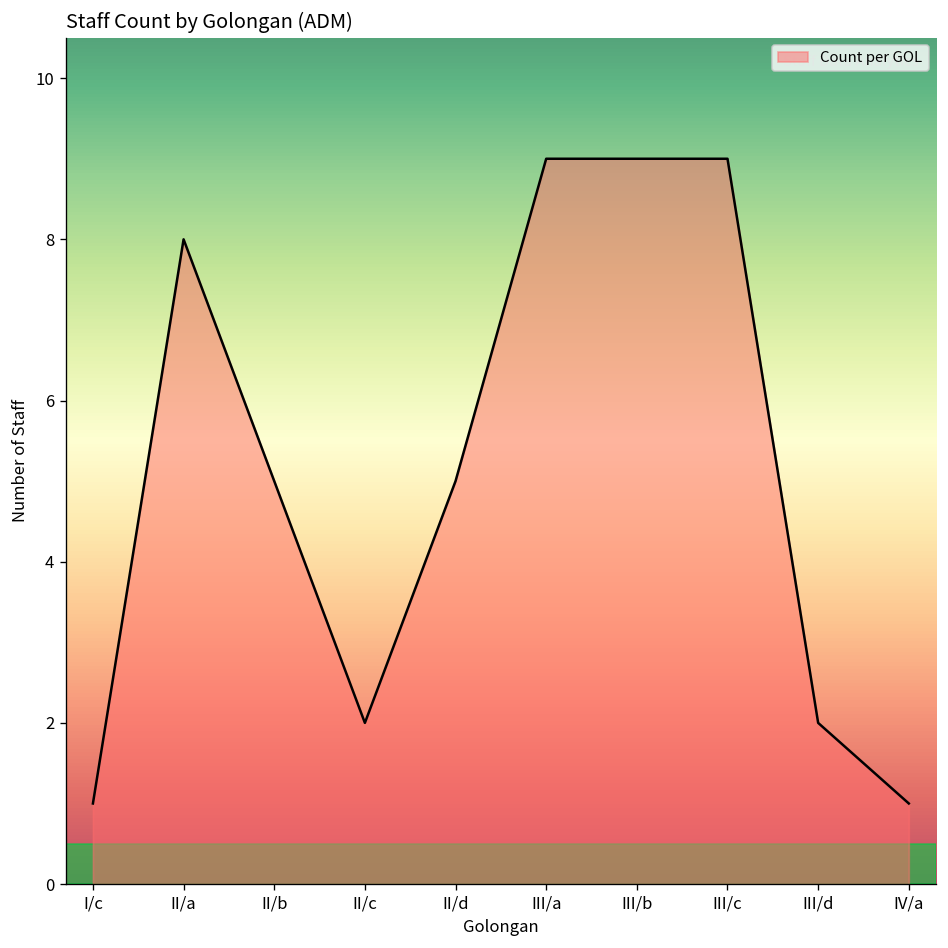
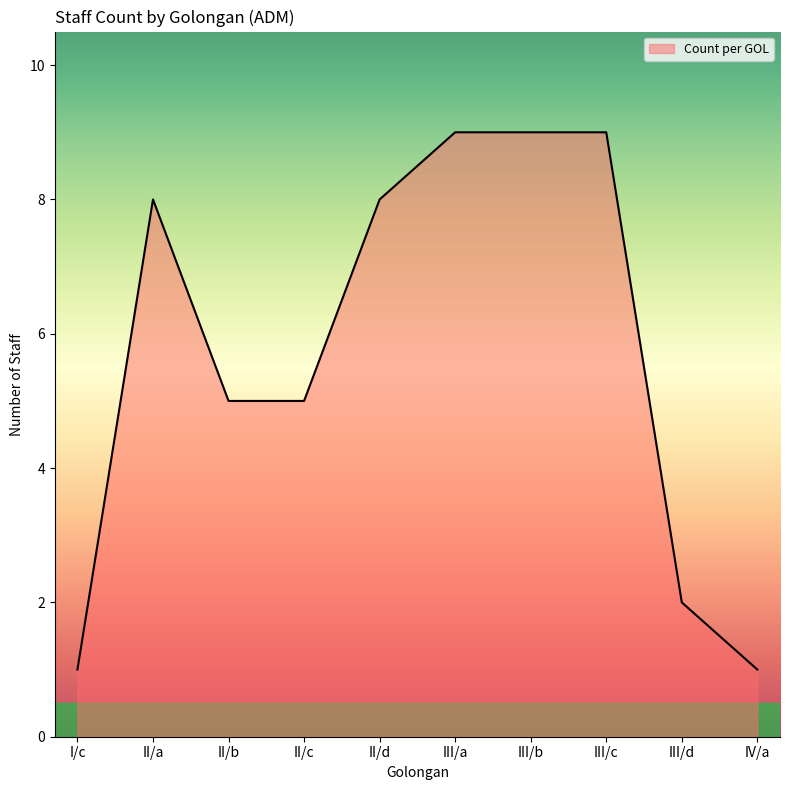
  {
    "I/c": 1,
    "II/a": 8,
    "II/b": 5,
-   "II/c": 2,
-   "II/d": 5,
+   "II/c": 5,
+   "II/d": 8,
    "III/a": 9,
    "III/b": 9,
    "III/c": 9,
    "III/d": 2,
    "IV/a": 1
  }
